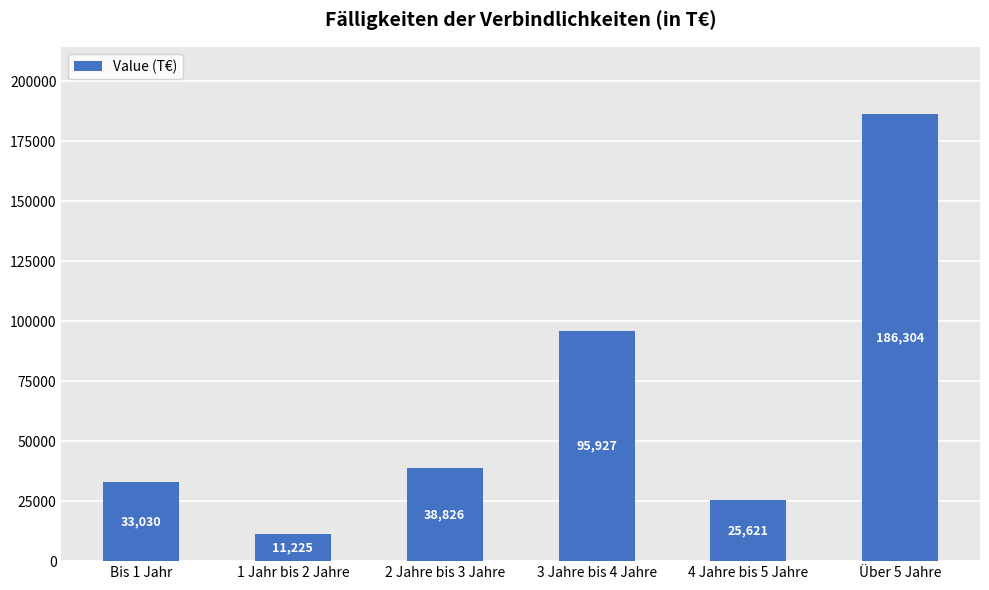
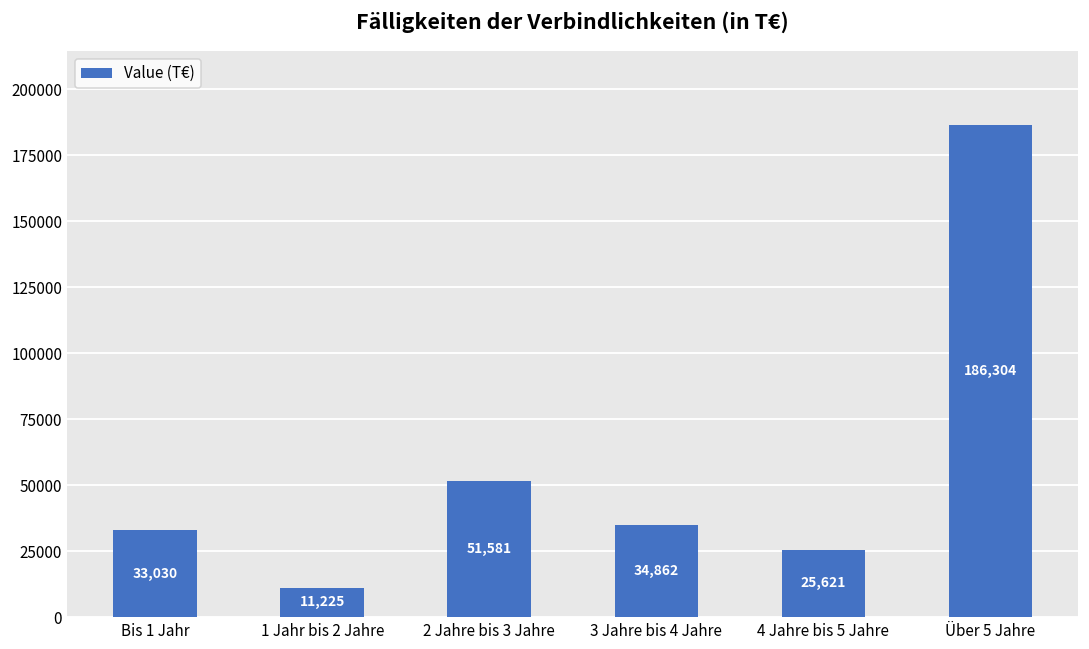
  {
    "Bis 1 Jahr": "33,030",
    "1 Jahr bis 2 Jahre": "11,225",
-   "2 Jahre bis 3 Jahre": "38,826",
-   "3 Jahre bis 4 Jahre": "95,927",
+   "2 Jahre bis 3 Jahre": "51,581",
+   "3 Jahre bis 4 Jahre": "34,862",
    "4 Jahre bis 5 Jahre": "25,621",
    "Über 5 Jahre": "186,304"
  }
